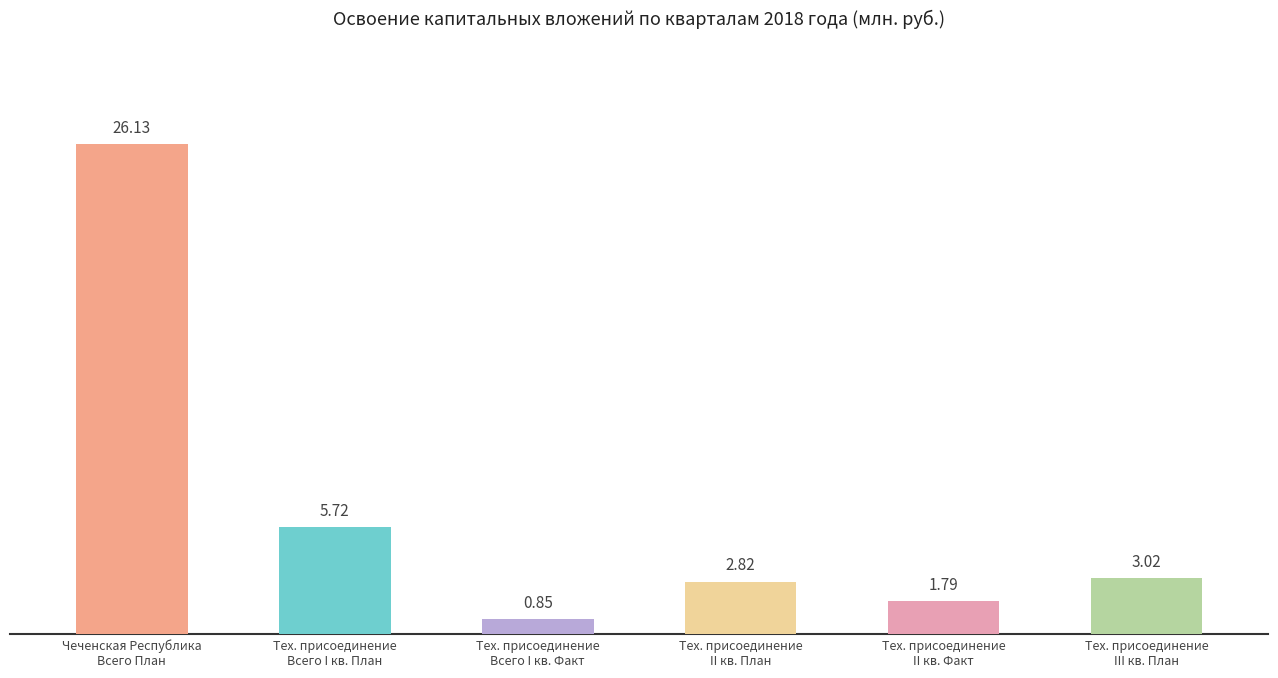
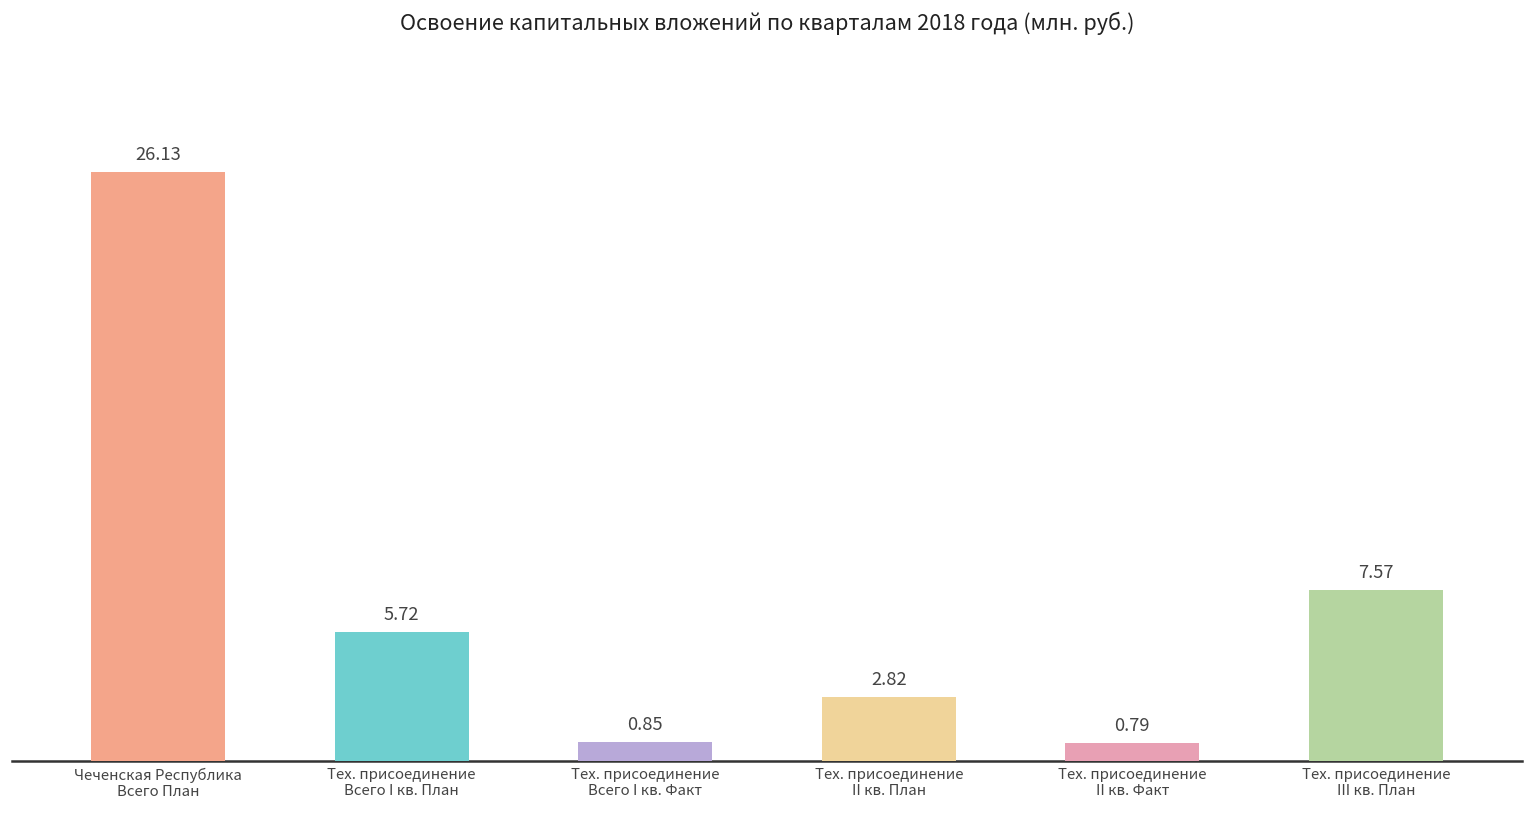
  {
    "Чеченская Республика Всего План": 26.13,
    "Тех. присоединение Всего I кв. План": 5.72,
    "Тех. присоединение Всего I кв. Факт": 0.85,
    "Тех. присоединение II кв. План": 2.82,
-   "Тех. присоединение II кв. Факт": 1.79,
-   "Тех. присоединение III кв. План": 3.02
+   "Тех. присоединение II кв. Факт": 0.79,
+   "Тех. присоединение III кв. План": 7.57
  }
